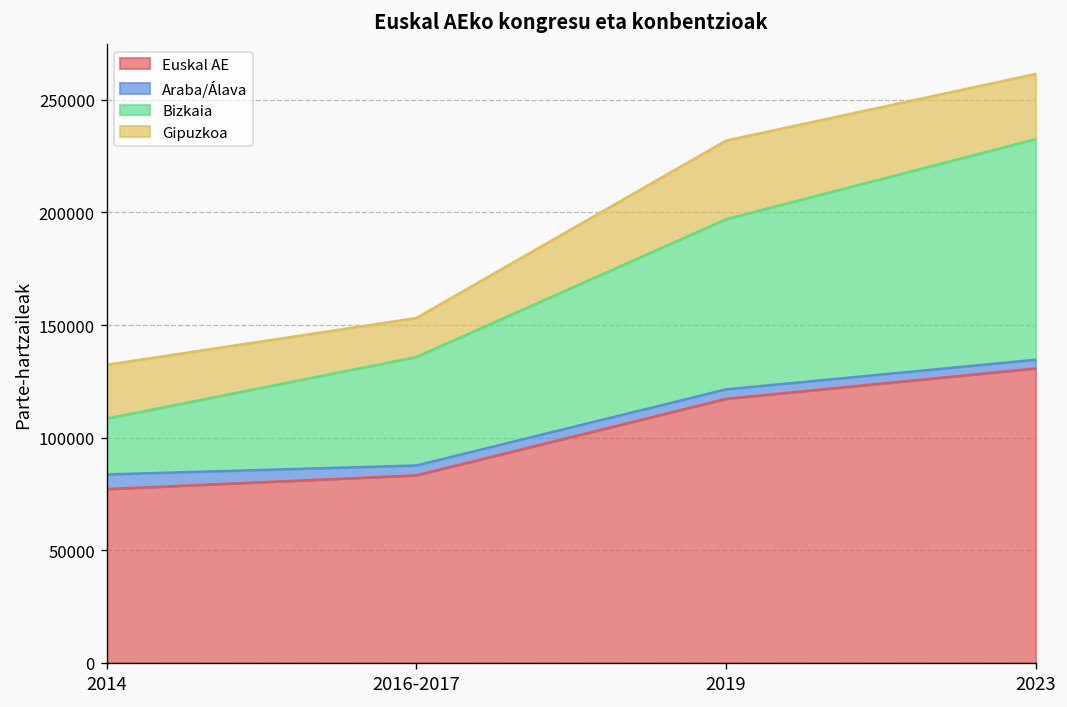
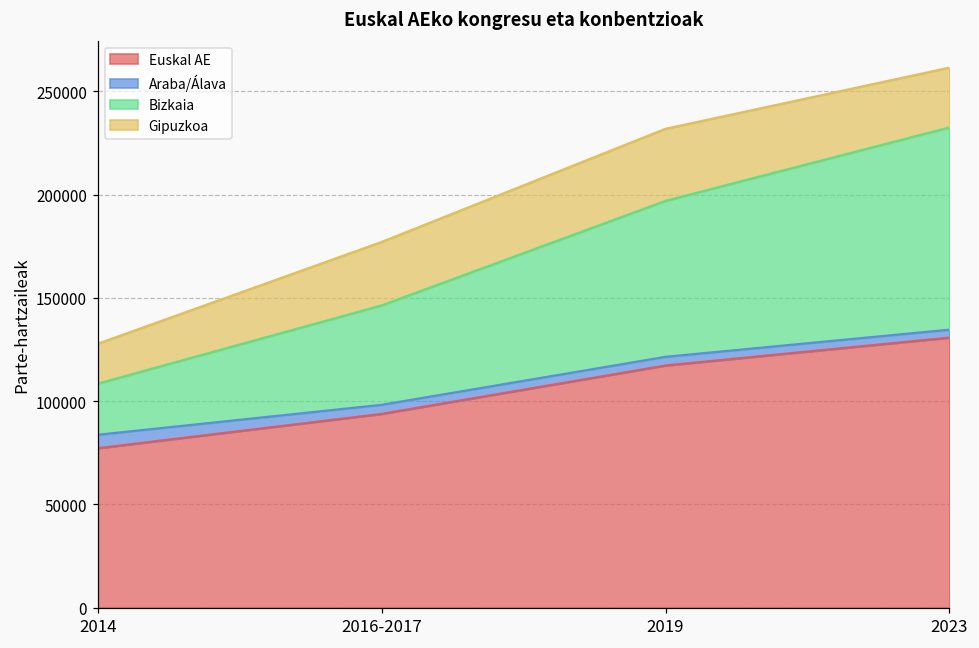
  {
    "Euskal AE": {
      "2014": 77000,
-     "2016-2017": 83000,
+     "2016-2017": 94000,
      "2019": 117000,
      "2023": 131000
    },
    "Araba/Álava": {
      "2014": 7000,
      "2016-2017": 4000,
      "2019": 4000,
      "2023": 4000
    },
    "Bizkaia": {
      "2014": 25000,
      "2016-2017": 48000,
      "2019": 76000,
      "2023": 98000
    },
    "Gipuzkoa": {
-     "2014": 24000,
-     "2016-2017": 17000,
+     "2014": 19000,
+     "2016-2017": 31000,
      "2019": 35000,
      "2023": 29000
    }
  }
